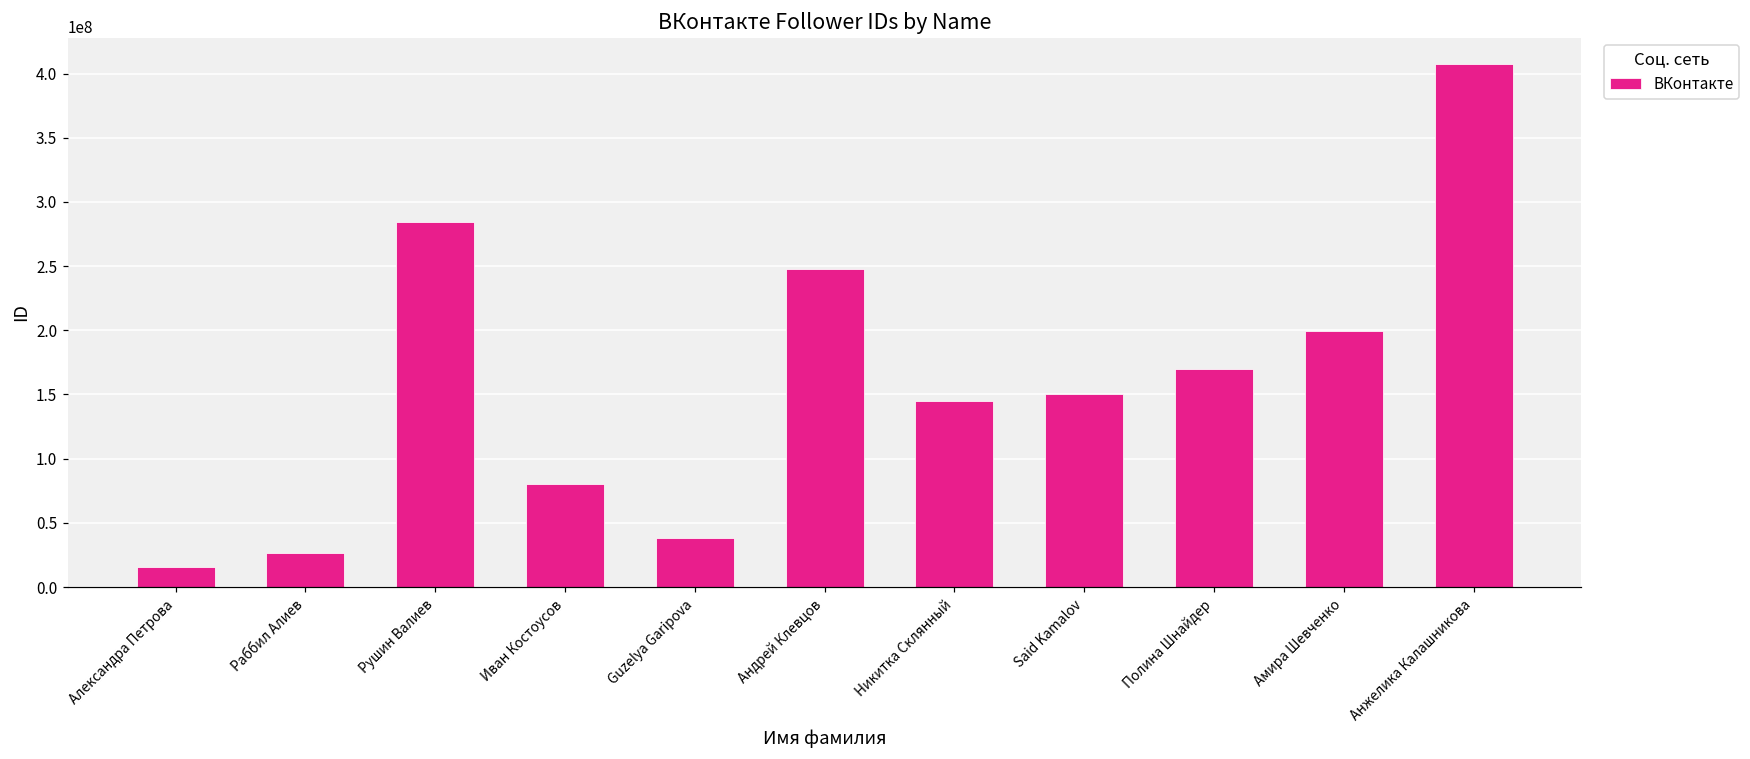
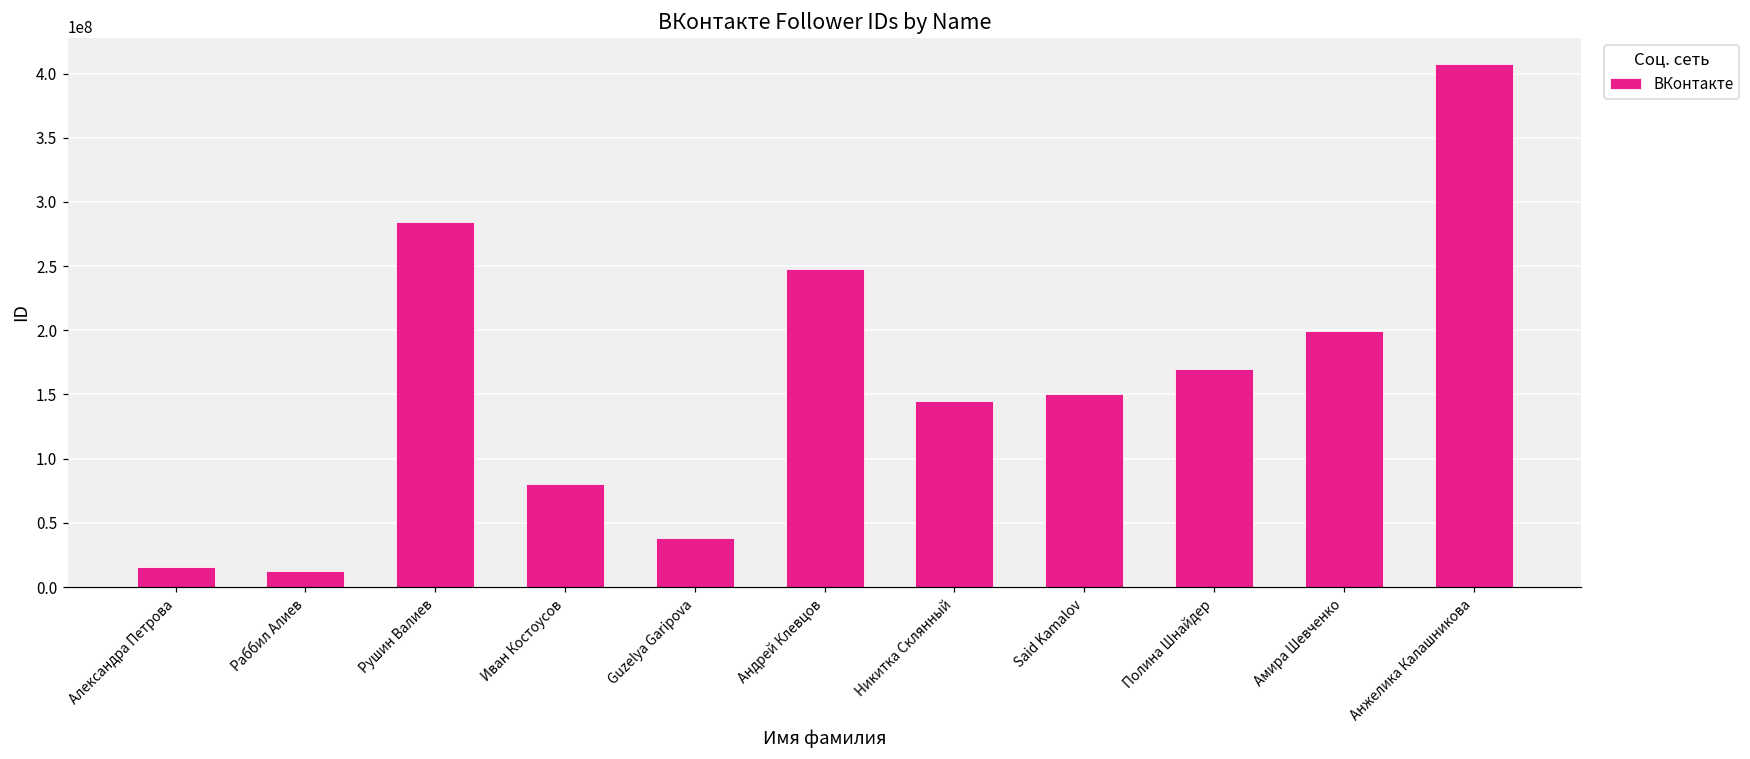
  {
    "Александра Петрова": 16000000,
-   "Раббил Алиев": 27000000,
+   "Раббил Алиев": 12000000,
    "Рушин Валиев": 284000000,
    "Иван Костоусов": 80000000,
    "Guzelya Garipova": 38000000,
    "Андрей Клевцов": 248000000,
    "Никитка Склянный": 145000000,
    "Said Kamalov": 150000000,
    "Полина Шнайдер": 170000000,
    "Амира Шевченко": 200000000,
    "Анжелика Калашникова": 407000000
  }
